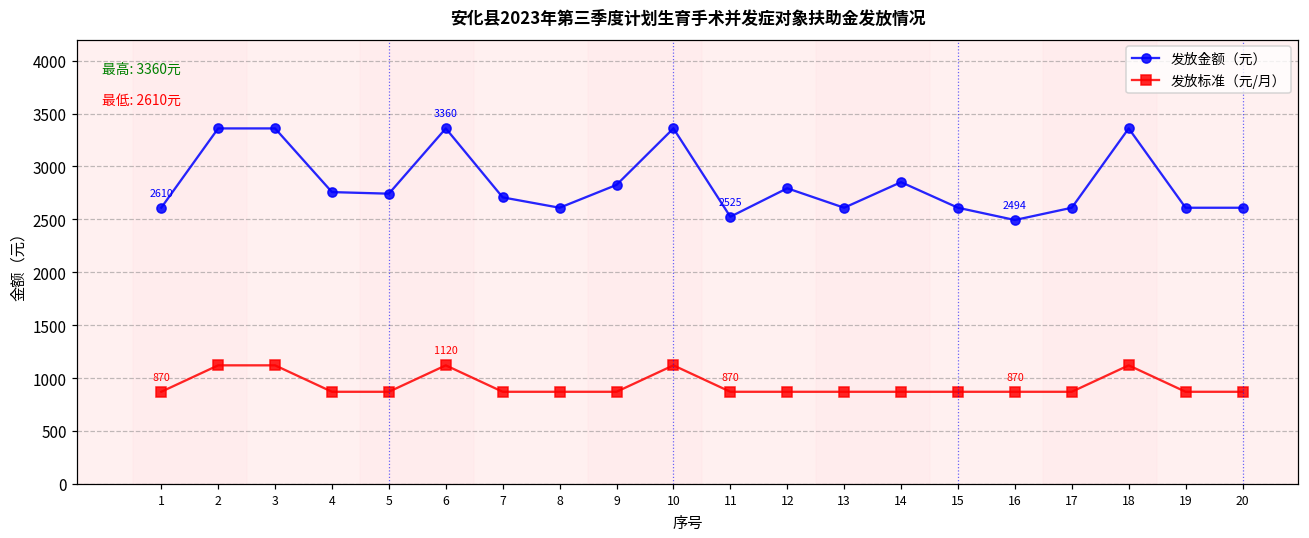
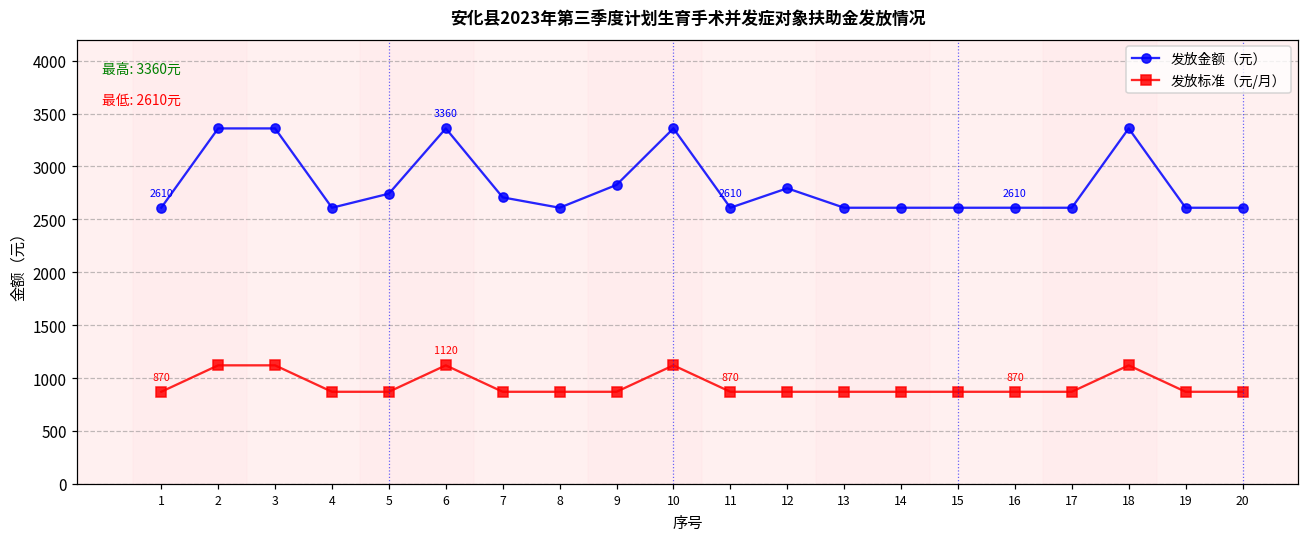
  {
    "发放金额（元）": {
      "1": 2610,
-     "4": 2800,
+     "4": 2600,
      "6": 3360,
-     "11": 2525,
-     "14": 2900,
-     "16": 2494
+     "11": 2610,
+     "14": 2600,
+     "16": 2610
    },
    "发放标准（元/月）": {
      "1": 870,
      "6": 1120,
      "11": 870,
      "16": 870
    }
  }
